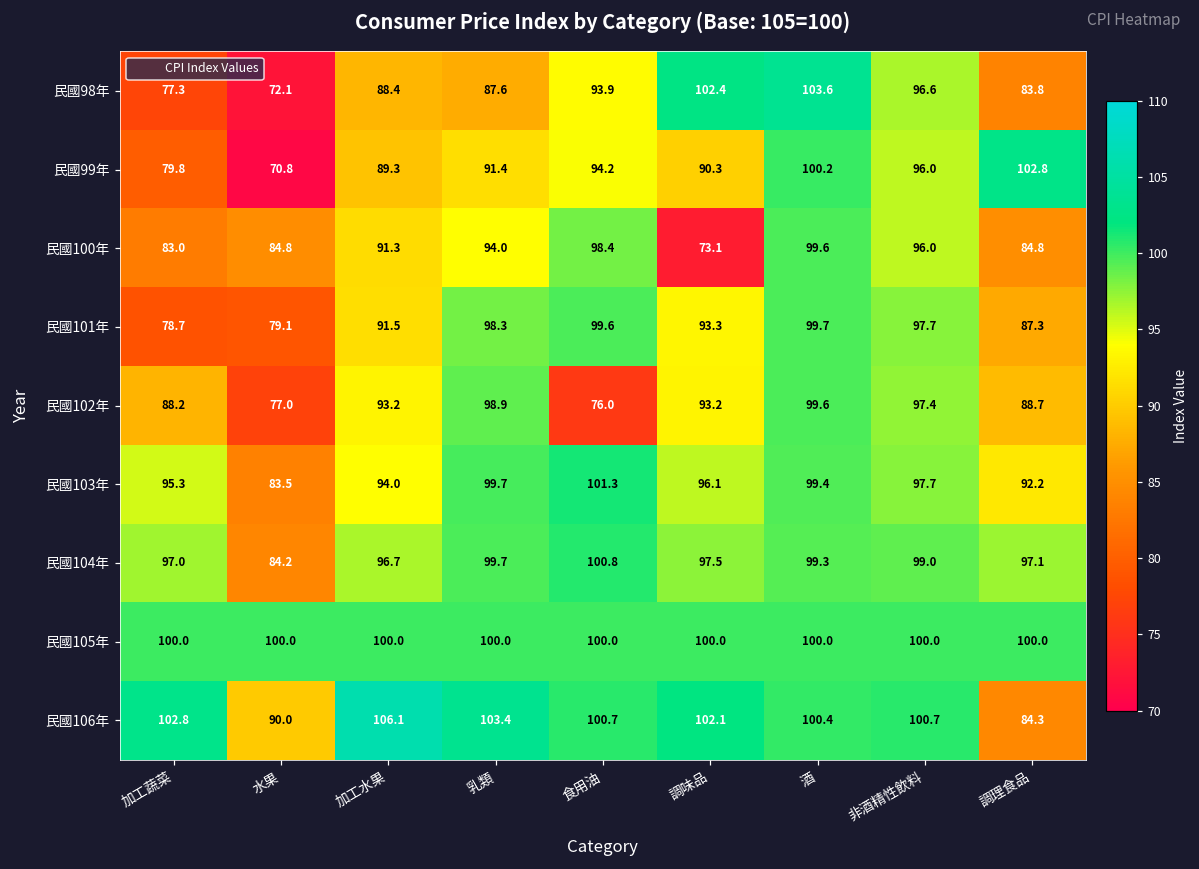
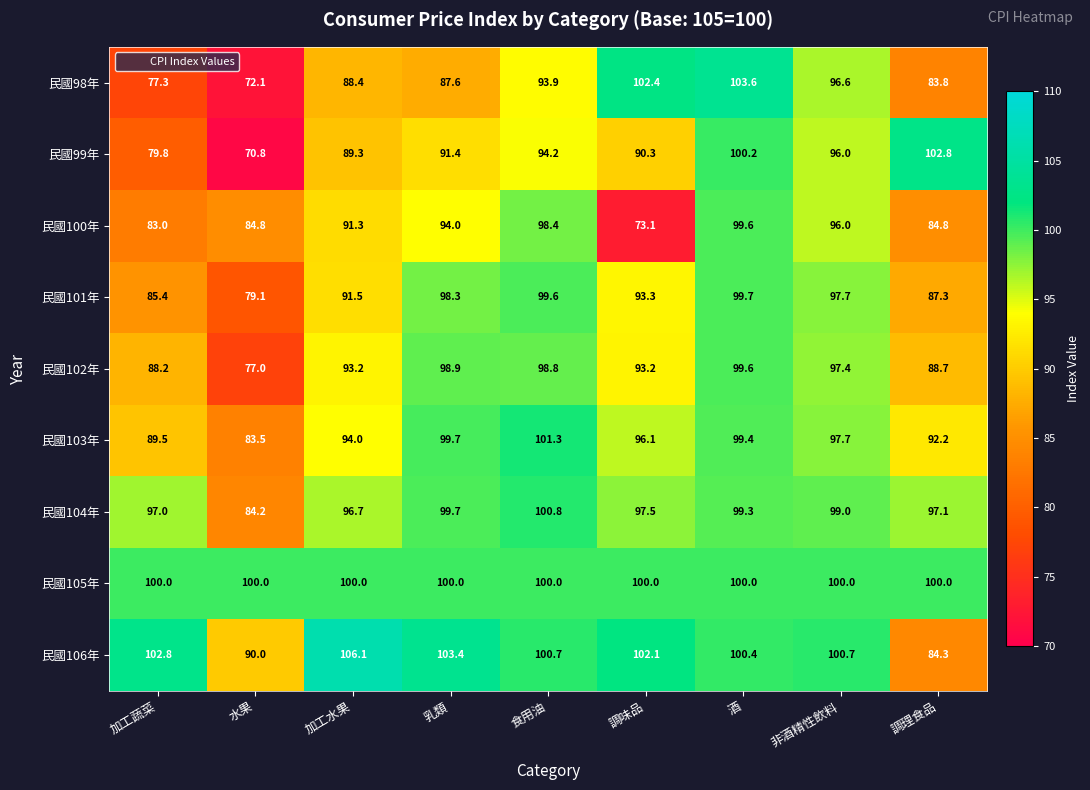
  {
    "民國98年": {
      "加工蔬菜": 77.3,
      "水果": 72.1,
      "加工水果": 88.4,
      "乳類": 87.6,
      "食用油": 93.9,
      "調味品": 102.4,
      "酒": 103.6,
      "非酒精性飲料": 96.6,
      "調理食品": 83.8
    },
    "民國99年": {
      "加工蔬菜": 79.8,
      "水果": 70.8,
      "加工水果": 89.3,
      "乳類": 91.4,
      "食用油": 94.2,
      "調味品": 90.3,
      "酒": 100.2,
      "非酒精性飲料": 96.0,
      "調理食品": 102.8
    },
    "民國100年": {
      "加工蔬菜": 83.0,
      "水果": 84.8,
      "加工水果": 91.3,
      "乳類": 94.0,
      "食用油": 98.4,
      "調味品": 73.1,
      "酒": 99.6,
      "非酒精性飲料": 96.0,
      "調理食品": 84.8
    },
    "民國101年": {
-     "加工蔬菜": 78.7,
+     "加工蔬菜": 85.4,
      "水果": 79.1,
      "加工水果": 91.5,
      "乳類": 98.3,
      "食用油": 99.6,
      "調味品": 93.3,
      "酒": 99.7,
      "非酒精性飲料": 97.7,
      "調理食品": 87.3
    },
    "民國102年": {
      "加工蔬菜": 88.2,
      "水果": 77.0,
      "加工水果": 93.2,
      "乳類": 98.9,
-     "食用油": 76.0,
+     "食用油": 98.8,
      "調味品": 93.2,
      "酒": 99.6,
      "非酒精性飲料": 97.4,
      "調理食品": 88.7
    },
    "民國103年": {
-     "加工蔬菜": 95.3,
+     "加工蔬菜": 89.5,
      "水果": 83.5,
      "加工水果": 94.0,
      "乳類": 99.7,
      "食用油": 101.3,
      "調味品": 96.1,
      "酒": 99.4,
      "非酒精性飲料": 97.7,
      "調理食品": 92.2
    },
    "民國104年": {
      "加工蔬菜": 97.0,
      "水果": 84.2,
      "加工水果": 96.7,
      "乳類": 99.7,
      "食用油": 100.8,
      "調味品": 97.5,
      "酒": 99.3,
      "非酒精性飲料": 99.0,
      "調理食品": 97.1
    },
    "民國105年": {
      "加工蔬菜": 100.0,
      "水果": 100.0,
      "加工水果": 100.0,
      "乳類": 100.0,
      "食用油": 100.0,
      "調味品": 100.0,
      "酒": 100.0,
      "非酒精性飲料": 100.0,
      "調理食品": 100.0
    },
    "民國106年": {
      "加工蔬菜": 102.8,
      "水果": 90.0,
      "加工水果": 106.1,
      "乳類": 103.4,
      "食用油": 100.7,
      "調味品": 102.1,
      "酒": 100.4,
      "非酒精性飲料": 100.7,
      "調理食品": 84.3
    }
  }
